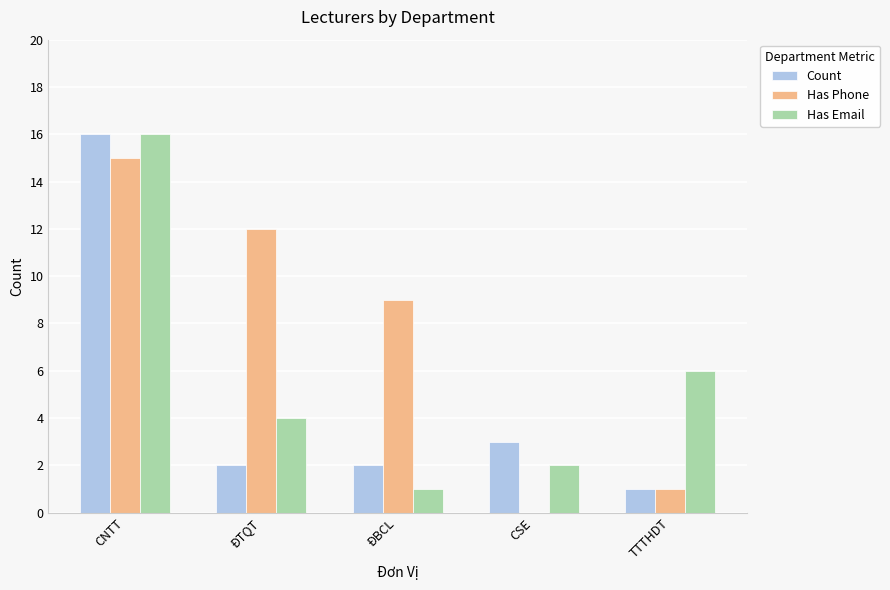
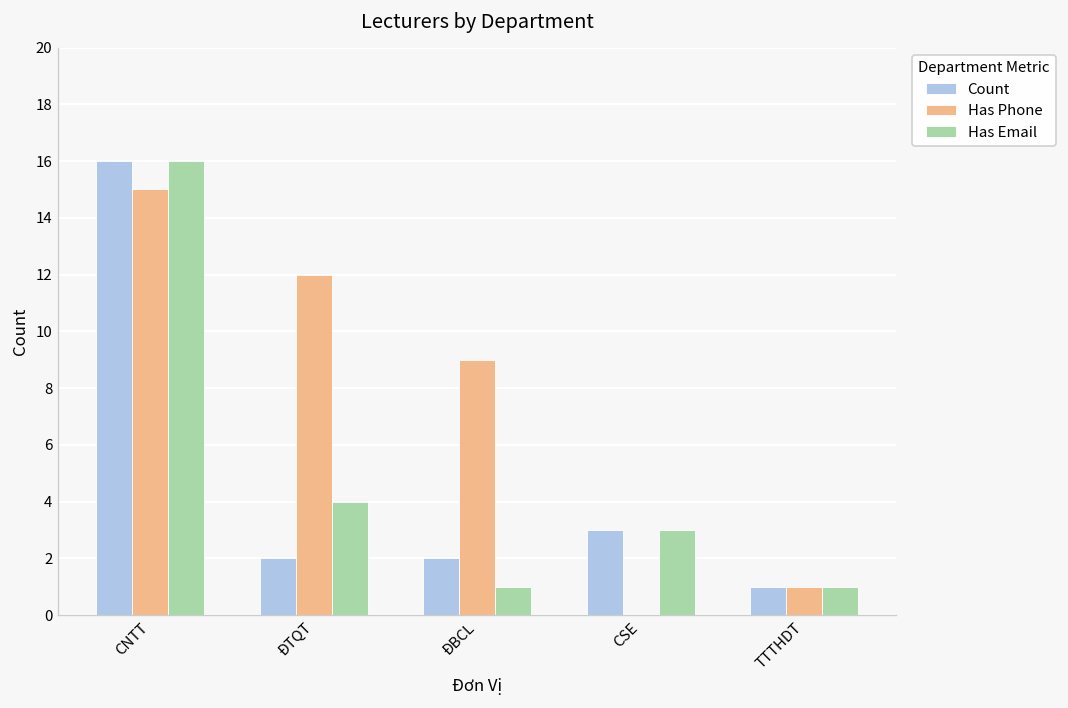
  {
    "Count": {
      "CNTT": 16,
      "ĐTQT": 2,
      "ĐBCL": 2,
      "CSE": 3,
      "TTTHDT": 1
    },
    "Has Phone": {
      "CNTT": 15,
      "ĐTQT": 12,
      "ĐBCL": 9,
      "CSE": 0,
      "TTTHDT": 1
    },
    "Has Email": {
      "CNTT": 16,
      "ĐTQT": 4,
      "ĐBCL": 1,
-     "CSE": 2,
-     "TTTHDT": 6
+     "CSE": 3,
+     "TTTHDT": 1
    }
  }
